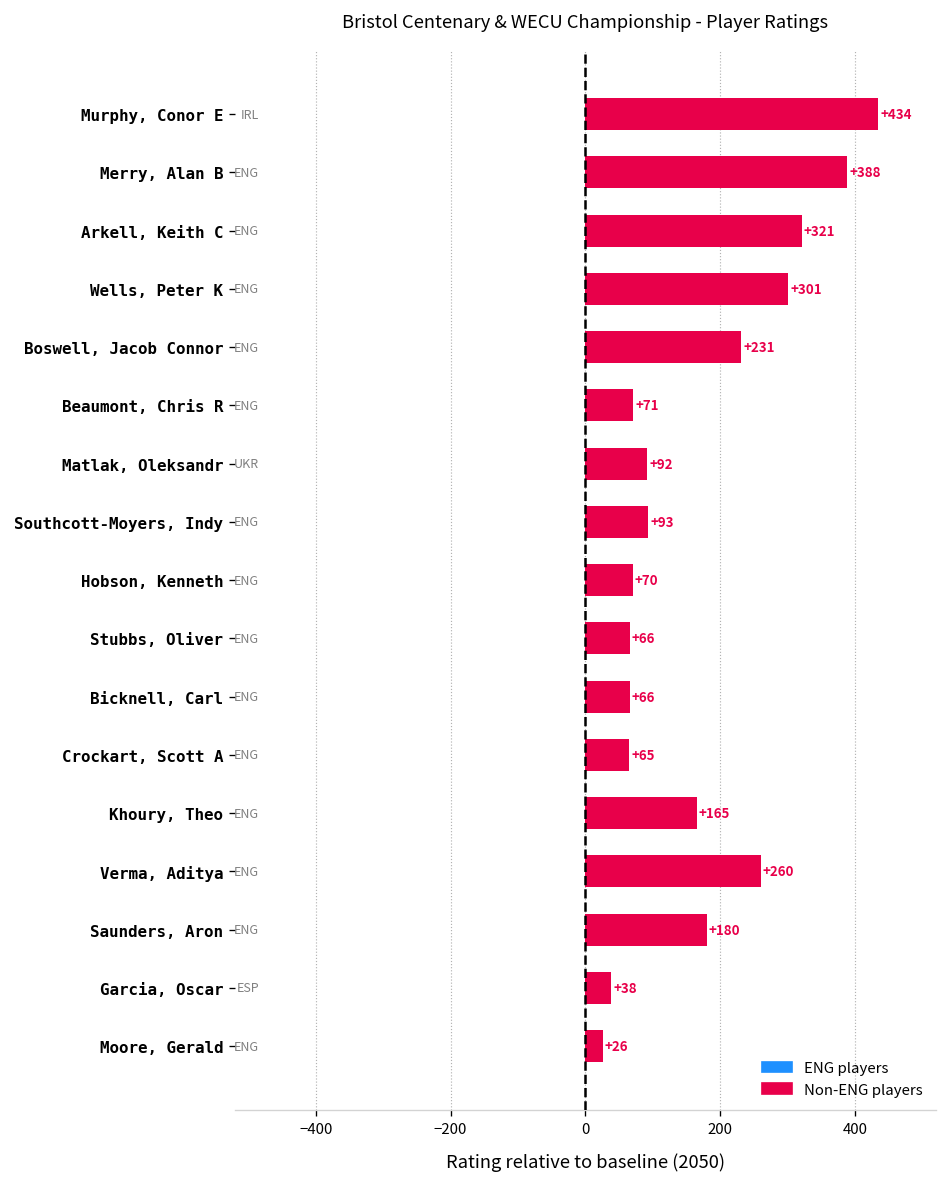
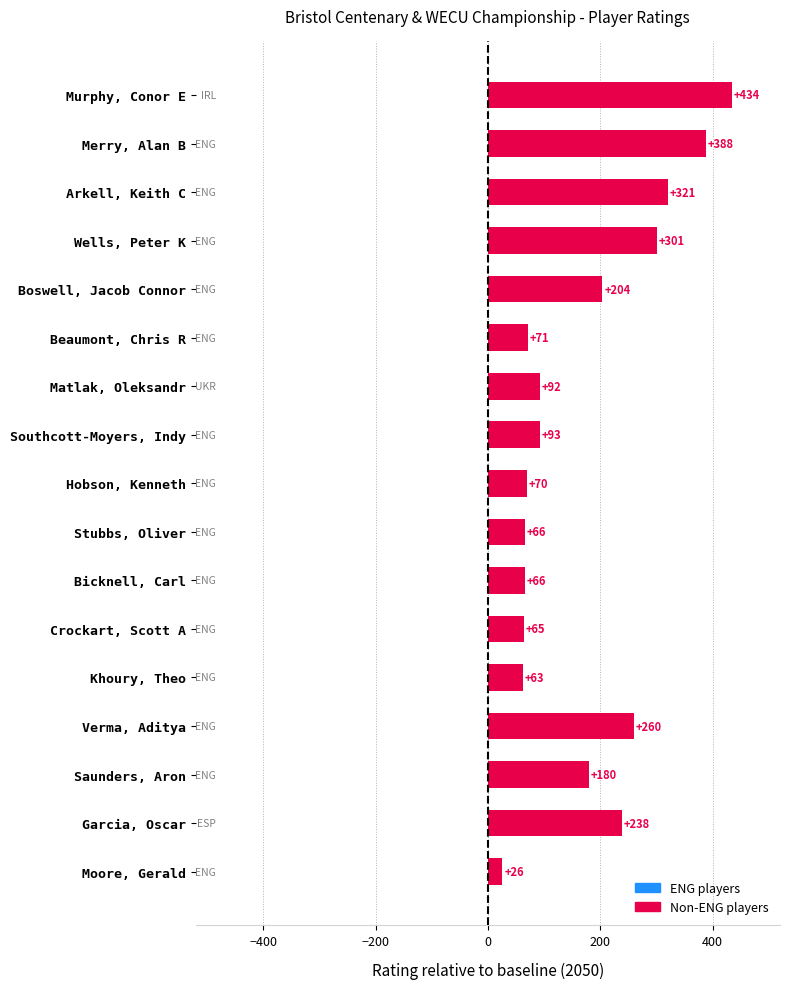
  {
    "Murphy, Conor E": "+434",
    "Merry, Alan B": "+388",
    "Arkell, Keith C": "+321",
    "Wells, Peter K": "+301",
-   "Boswell, Jacob Connor": "+231",
+   "Boswell, Jacob Connor": "+204",
    "Beaumont, Chris R": "+71",
    "Matlak, Oleksandr": "+92",
    "Southcott-Moyers, Indy": "+93",
    "Hobson, Kenneth": "+70",
    "Stubbs, Oliver": "+66",
    "Bicknell, Carl": "+66",
    "Crockart, Scott A": "+65",
-   "Khoury, Theo": "+165",
+   "Khoury, Theo": "+63",
    "Verma, Aditya": "+260",
    "Saunders, Aron": "+180",
-   "Garcia, Oscar": "+38",
+   "Garcia, Oscar": "+238",
    "Moore, Gerald": "+26"
  }
